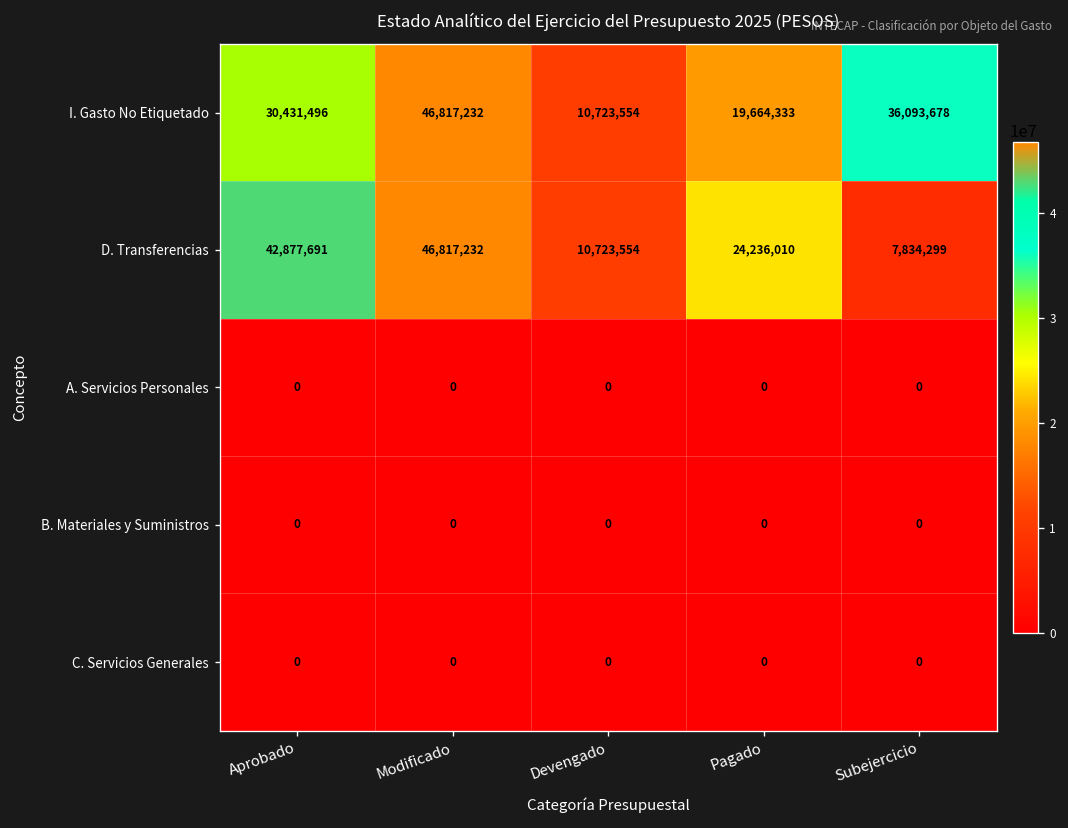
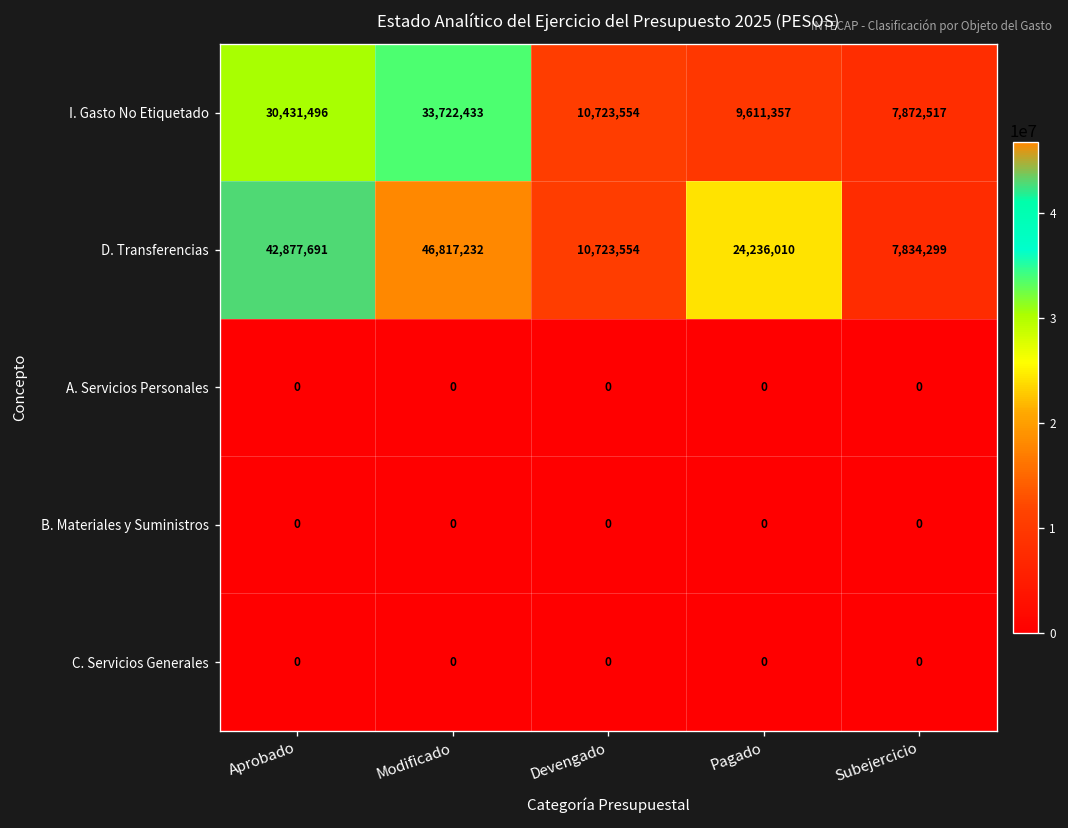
  {
    "I. Gasto No Etiquetado": {
      "Aprobado": "30,431,496",
-     "Modificado": "46,817,232",
+     "Modificado": "33,722,433",
      "Devengado": "10,723,554",
-     "Pagado": "19,664,333",
-     "Subejercicio": "36,093,678"
+     "Pagado": "9,611,357",
+     "Subejercicio": "7,872,517"
    },
    "D. Transferencias": {
      "Aprobado": "42,877,691",
      "Modificado": "46,817,232",
      "Devengado": "10,723,554",
      "Pagado": "24,236,010",
      "Subejercicio": "7,834,299"
    },
    "A. Servicios Personales": {
      "Aprobado": "0",
      "Modificado": "0",
      "Devengado": "0",
      "Pagado": "0",
      "Subejercicio": "0"
    },
    "B. Materiales y Suministros": {
      "Aprobado": "0",
      "Modificado": "0",
      "Devengado": "0",
      "Pagado": "0",
      "Subejercicio": "0"
    },
    "C. Servicios Generales": {
      "Aprobado": "0",
      "Modificado": "0",
      "Devengado": "0",
      "Pagado": "0",
      "Subejercicio": "0"
    }
  }
